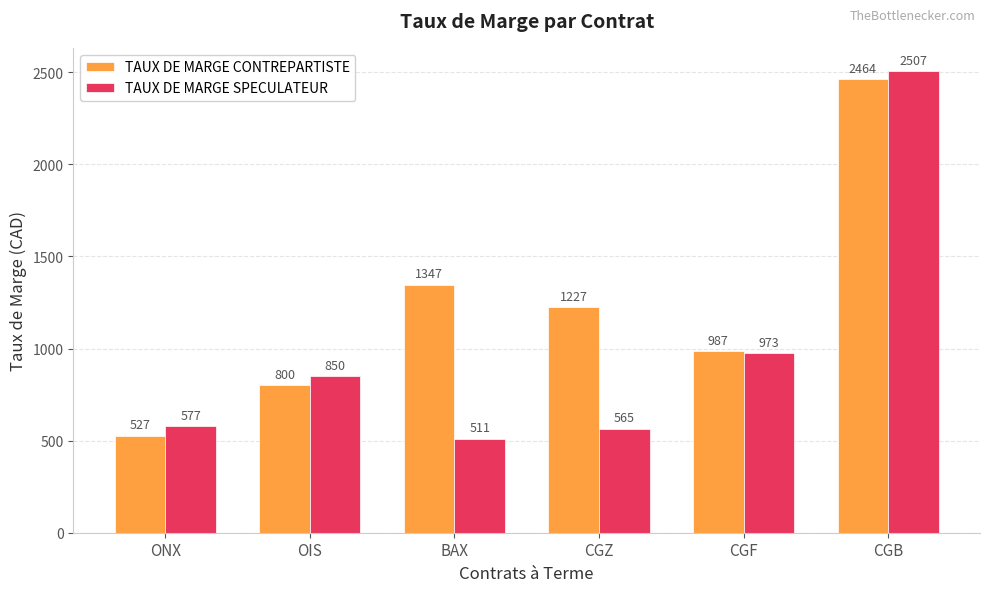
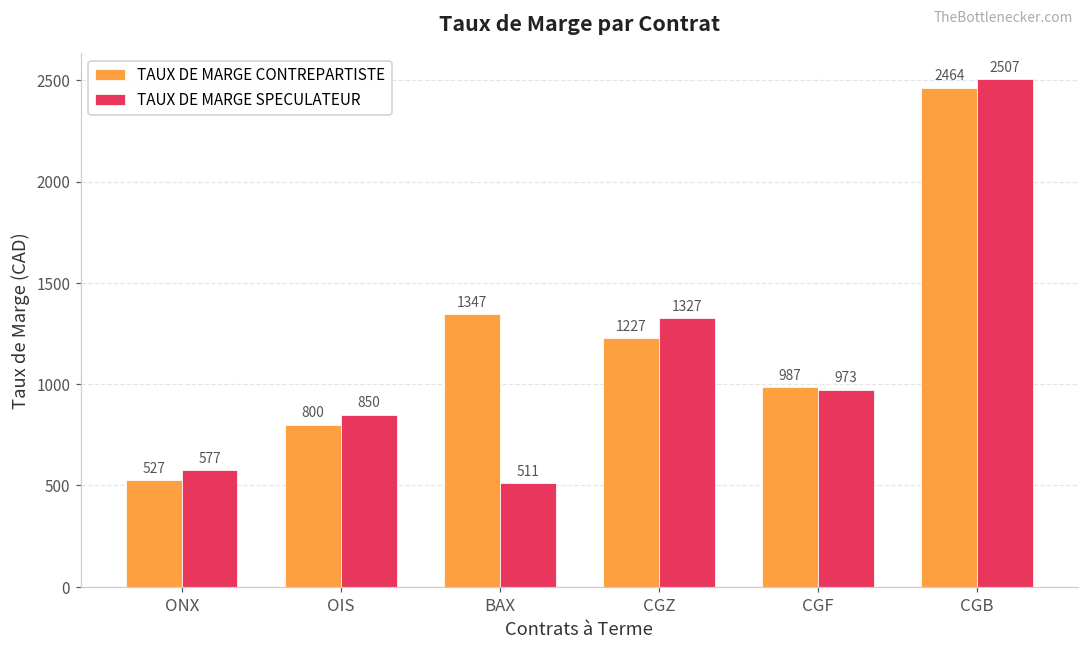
  {
    "TAUX DE MARGE CONTREPARTISTE": {
      "ONX": 527,
      "OIS": 800,
      "BAX": 1347,
      "CGZ": 1227,
      "CGF": 987,
      "CGB": 2464
    },
    "TAUX DE MARGE SPECULATEUR": {
      "ONX": 577,
      "OIS": 850,
      "BAX": 511,
-     "CGZ": 565,
+     "CGZ": 1327,
      "CGF": 973,
      "CGB": 2507
    }
  }
